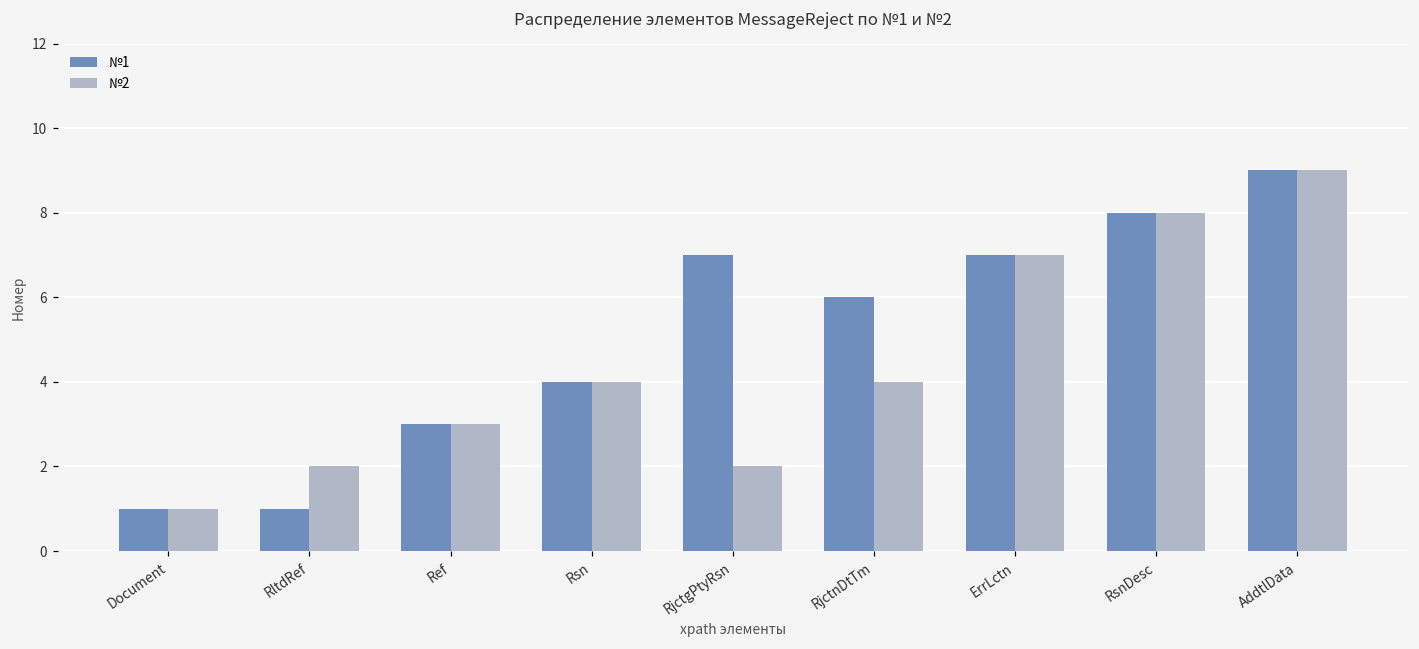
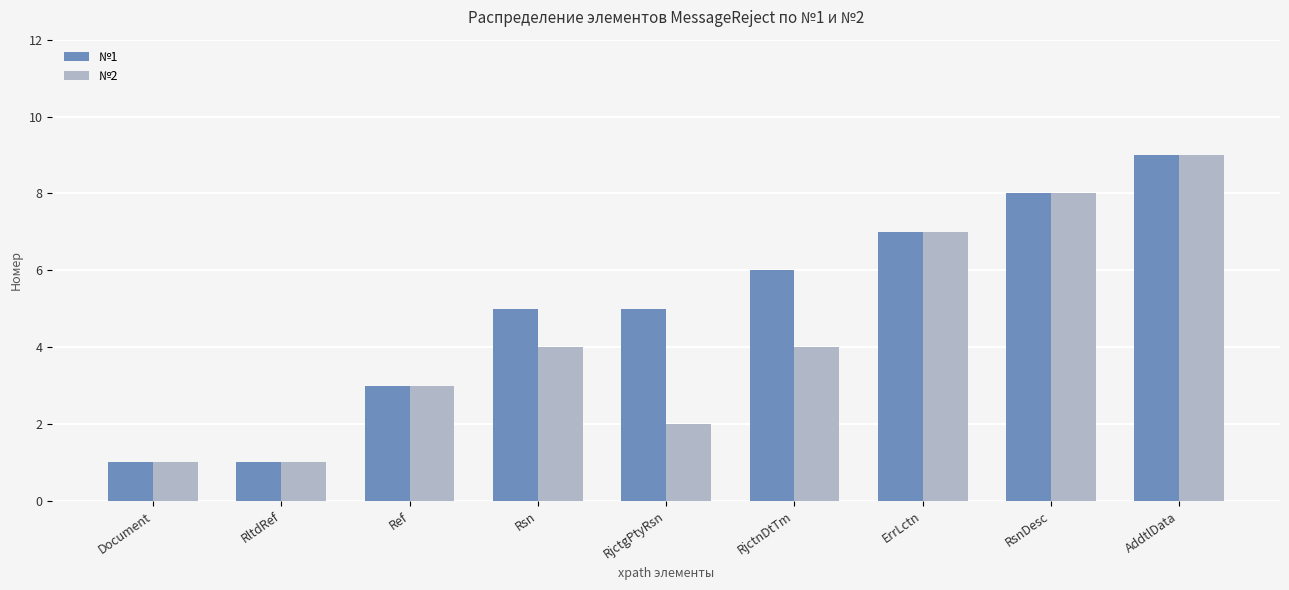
  {
    "№1": {
      "Document": 1,
      "RltdRef": 1,
      "Ref": 3,
-     "Rsn": 4,
-     "RjctgPtyRsn": 7,
+     "Rsn": 5,
+     "RjctgPtyRsn": 5,
      "RjctnDtTm": 6,
      "ErrLctn": 7,
      "RsnDesc": 8,
      "AddtlData": 9
    },
    "№2": {
      "Document": 1,
-     "RltdRef": 2,
+     "RltdRef": 1,
      "Ref": 3,
      "Rsn": 4,
      "RjctgPtyRsn": 2,
      "RjctnDtTm": 4,
      "ErrLctn": 7,
      "RsnDesc": 8,
      "AddtlData": 9
    }
  }
